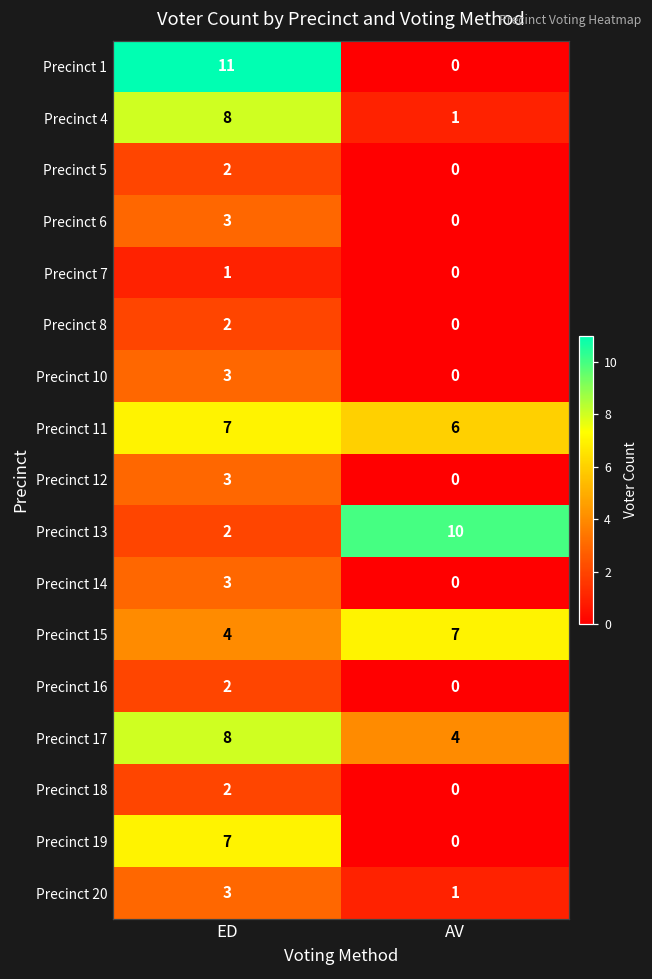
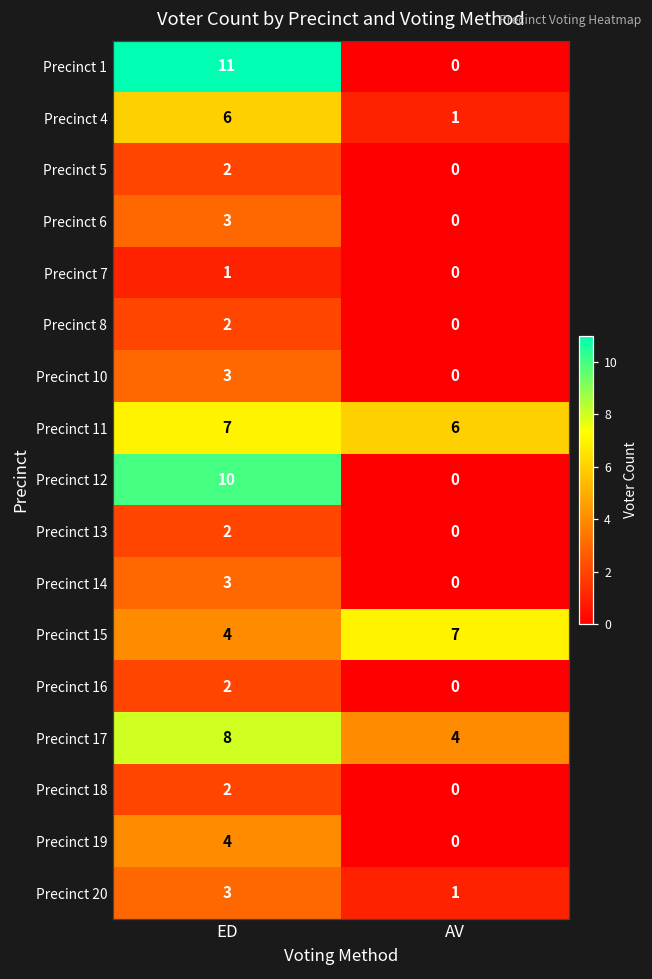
  {
    "Precinct 1": {
      "ED": 11,
      "AV": 0
    },
    "Precinct 4": {
-     "ED": 8,
+     "ED": 6,
      "AV": 1
    },
    "Precinct 5": {
      "ED": 2,
      "AV": 0
    },
    "Precinct 6": {
      "ED": 3,
      "AV": 0
    },
    "Precinct 7": {
      "ED": 1,
      "AV": 0
    },
    "Precinct 8": {
      "ED": 2,
      "AV": 0
    },
    "Precinct 10": {
      "ED": 3,
      "AV": 0
    },
    "Precinct 11": {
      "ED": 7,
      "AV": 6
    },
    "Precinct 12": {
-     "ED": 3,
+     "ED": 10,
      "AV": 0
    },
    "Precinct 13": {
      "ED": 2,
-     "AV": 10
+     "AV": 0
    },
    "Precinct 14": {
      "ED": 3,
      "AV": 0
    },
    "Precinct 15": {
      "ED": 4,
      "AV": 7
    },
    "Precinct 16": {
      "ED": 2,
      "AV": 0
    },
    "Precinct 17": {
      "ED": 8,
      "AV": 4
    },
    "Precinct 18": {
      "ED": 2,
      "AV": 0
    },
    "Precinct 19": {
-     "ED": 7,
+     "ED": 4,
      "AV": 0
    },
    "Precinct 20": {
      "ED": 3,
      "AV": 1
    }
  }
